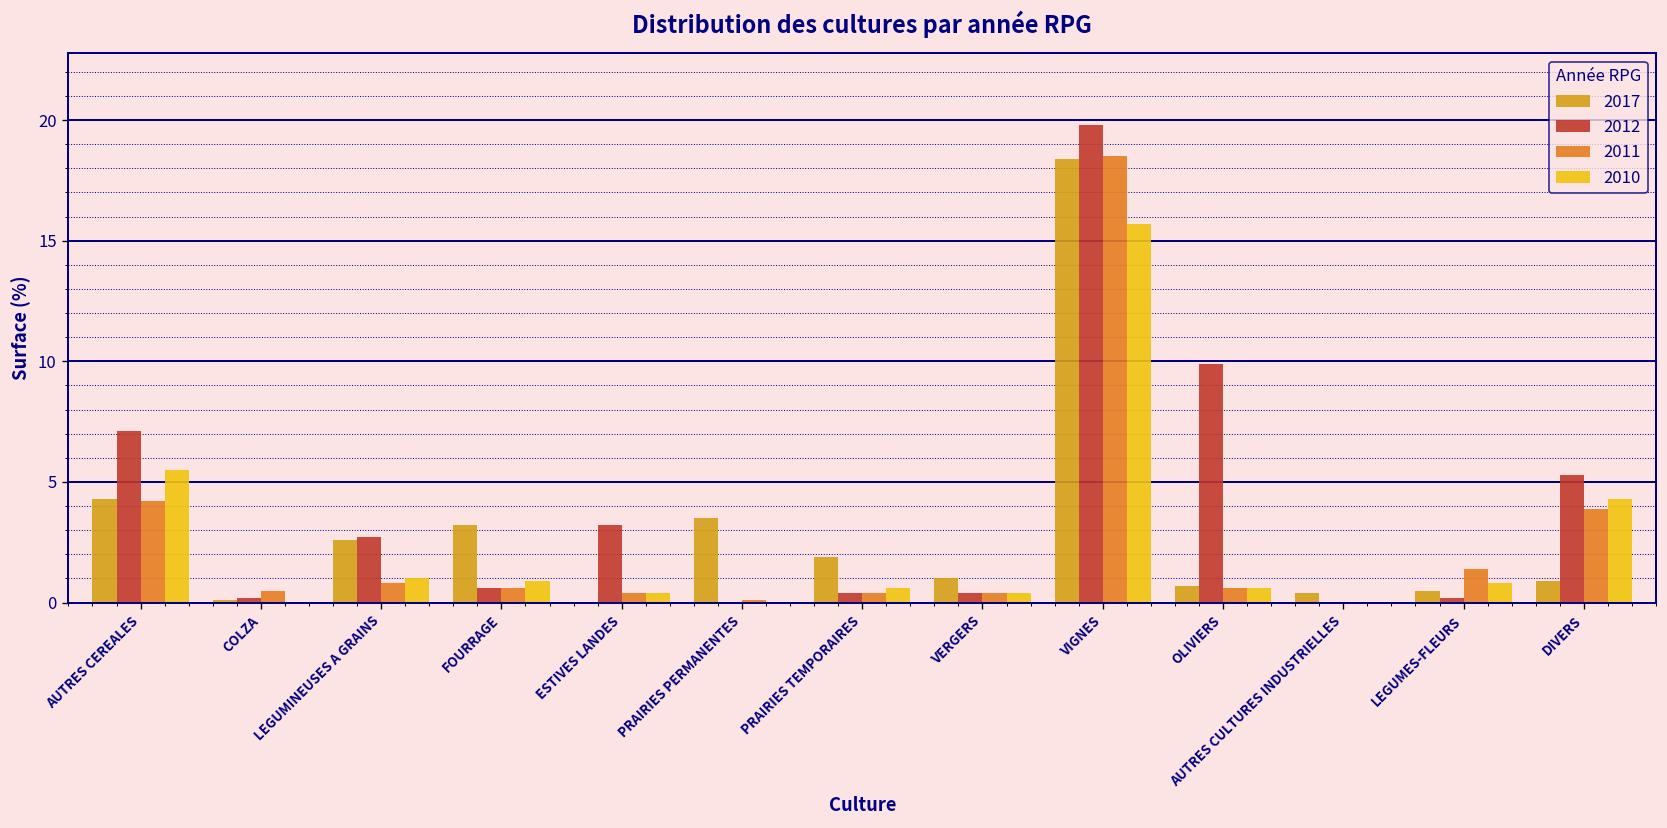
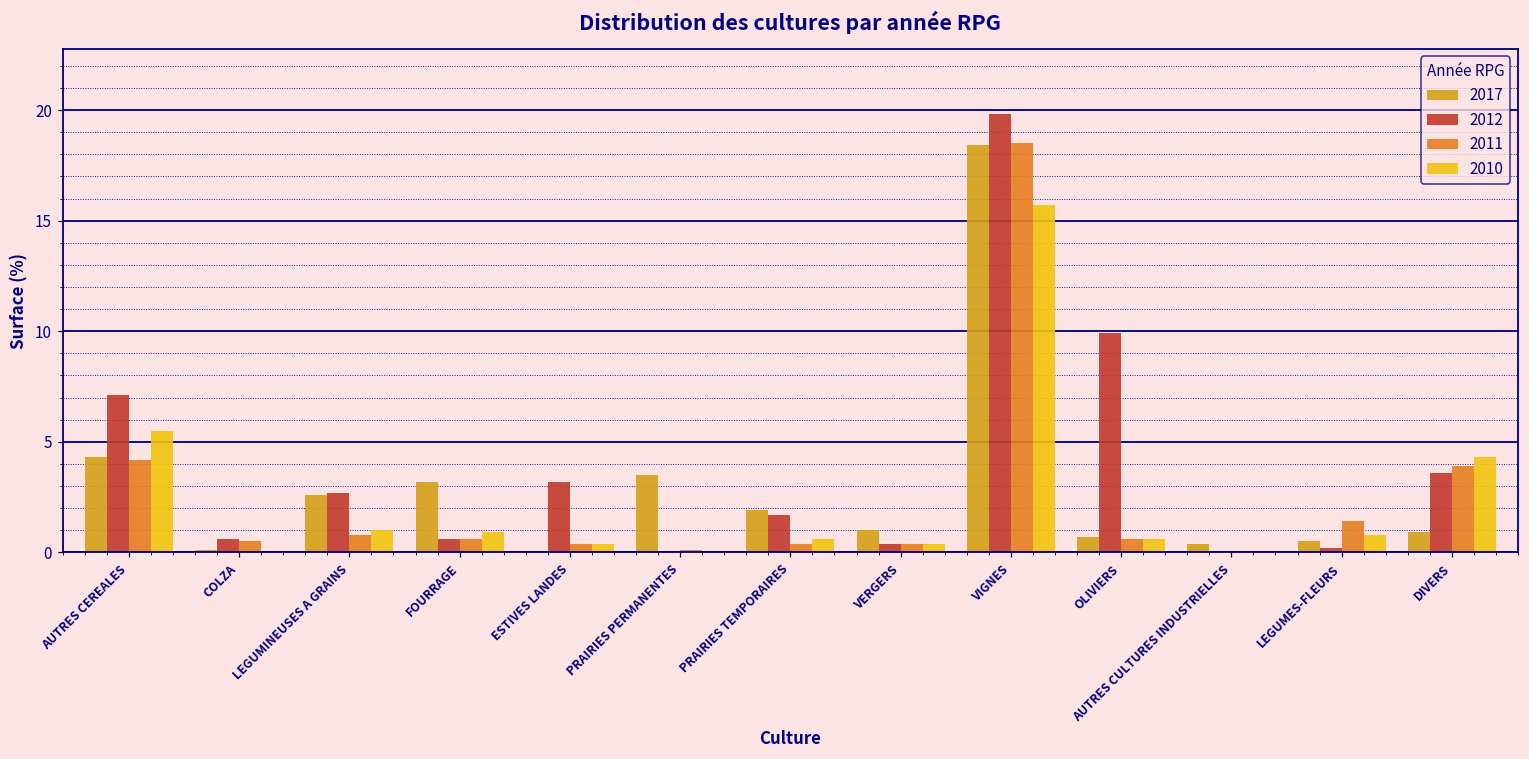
  {
    "2012": {
      "AUTRES CEREALES": 7.1,
-     "COLZA": 0.2,
+     "COLZA": 0.6,
      "LEGUMINEUSES A GRAINS": 2.7,
      "FOURRAGE": 0.6,
      "ESTIVES LANDES": 3.2,
      "PRAIRIES PERMANENTES": 0.0,
-     "PRAIRIES TEMPORAIRES": 0.4,
+     "PRAIRIES TEMPORAIRES": 1.7,
      "VERGERS": 0.4,
      "VIGNES": 19.8,
      "OLIVIERS": 9.9,
      "AUTRES CULTURES INDUSTRIELLES": 0.0,
      "LEGUMES-FLEURS": 0.2,
-     "DIVERS": 5.3
+     "DIVERS": 3.6
    }
  }
